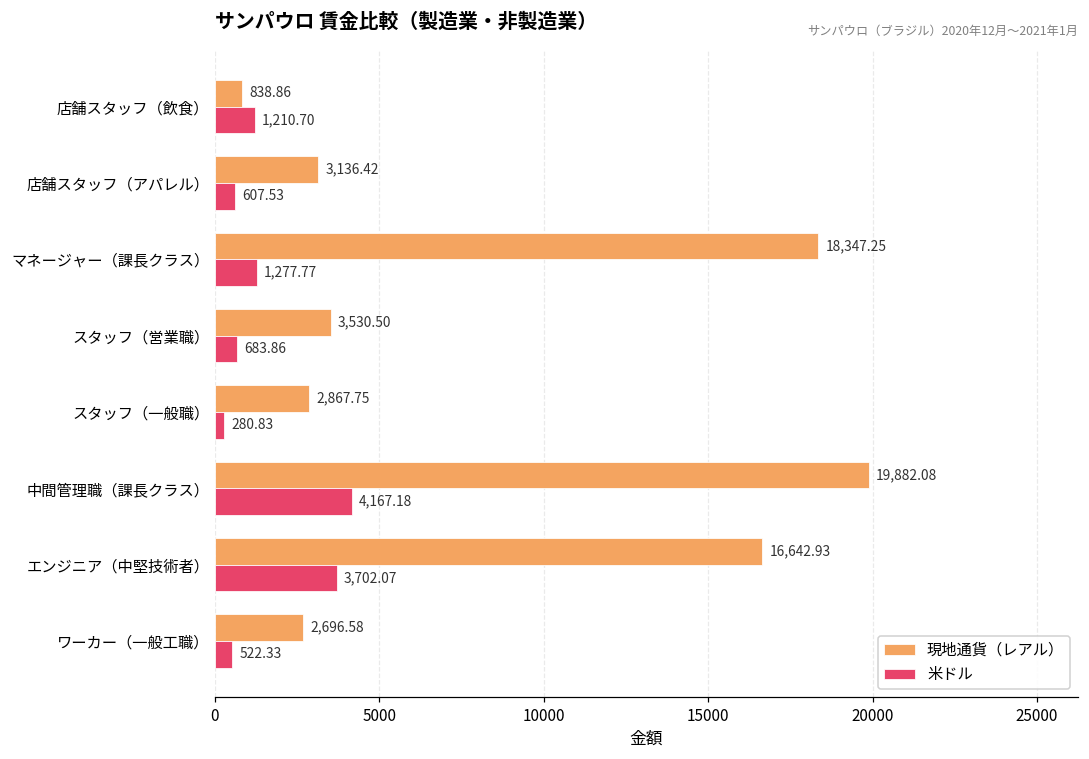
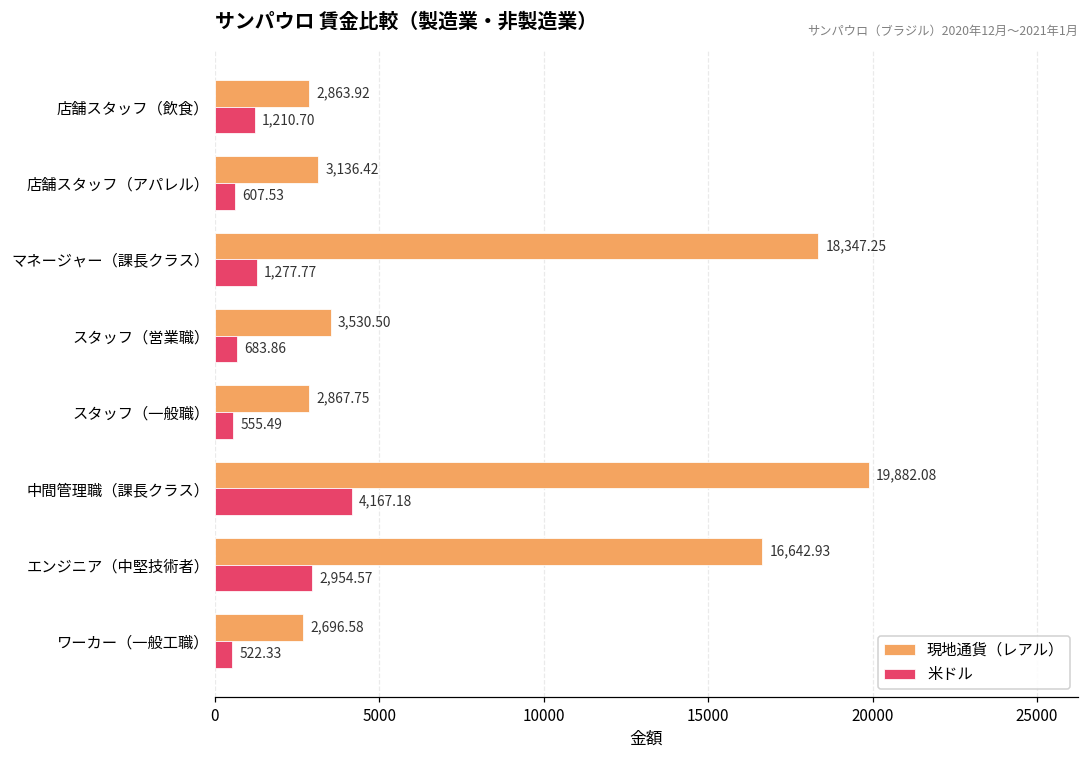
  {
    "現地通貨（レアル）": {
-     "店舗スタッフ（飲食）": "838.86",
+     "店舗スタッフ（飲食）": "2,863.92",
      "店舗スタッフ（アパレル）": "3,136.42",
      "マネージャー（課長クラス）": "18,347.25",
      "スタッフ（営業職）": "3,530.50",
      "スタッフ（一般職）": "2,867.75",
      "中間管理職（課長クラス）": "19,882.08",
      "エンジニア（中堅技術者）": "16,642.93",
      "ワーカー（一般工職）": "2,696.58"
    },
    "米ドル": {
      "店舗スタッフ（飲食）": "1,210.70",
      "店舗スタッフ（アパレル）": "607.53",
      "マネージャー（課長クラス）": "1,277.77",
      "スタッフ（営業職）": "683.86",
-     "スタッフ（一般職）": "280.83",
+     "スタッフ（一般職）": "555.49",
      "中間管理職（課長クラス）": "4,167.18",
-     "エンジニア（中堅技術者）": "3,702.07",
+     "エンジニア（中堅技術者）": "2,954.57",
      "ワーカー（一般工職）": "522.33"
    }
  }
